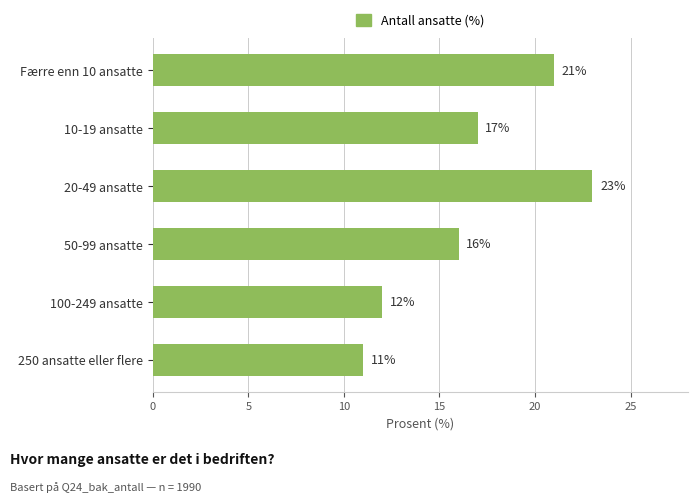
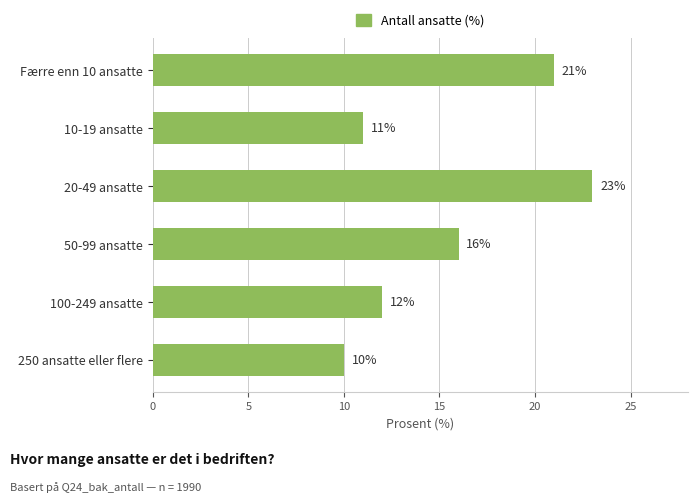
  {
    "Færre enn 10 ansatte": "21%",
-   "10-19 ansatte": "17%",
+   "10-19 ansatte": "11%",
    "20-49 ansatte": "23%",
    "50-99 ansatte": "16%",
    "100-249 ansatte": "12%",
-   "250 ansatte eller flere": "11%"
+   "250 ansatte eller flere": "10%"
  }
